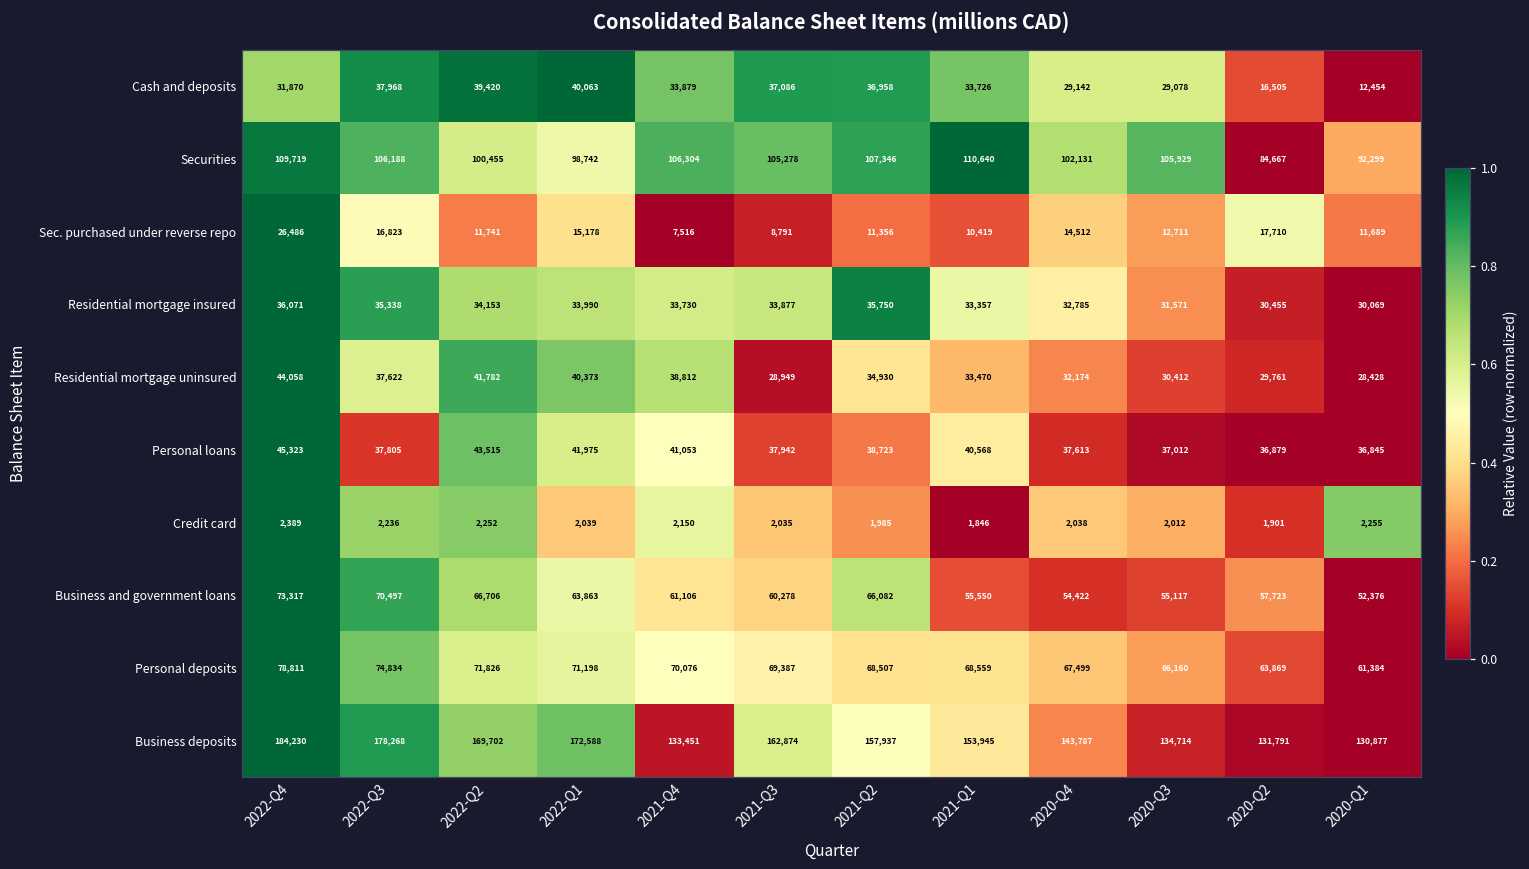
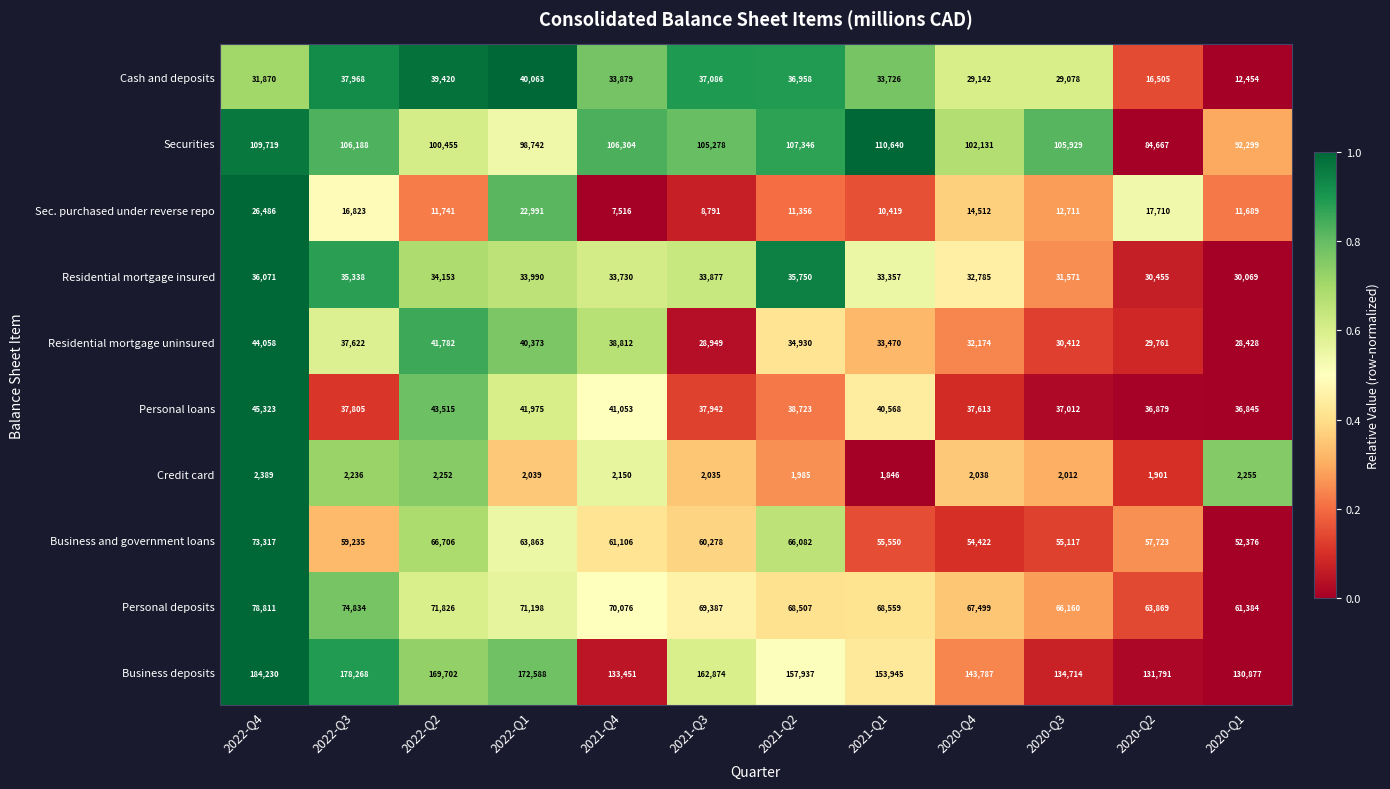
  {
    "Cash and deposits": {
      "2022-Q4": "31,870",
      "2022-Q3": "37,968",
      "2022-Q2": "39,420",
      "2022-Q1": "40,063",
      "2021-Q4": "33,879",
      "2021-Q3": "37,086",
      "2021-Q2": "36,958",
      "2021-Q1": "33,726",
      "2020-Q4": "29,142",
      "2020-Q3": "29,078",
      "2020-Q2": "16,505",
      "2020-Q1": "12,454"
    },
    "Securities": {
      "2022-Q4": "109,719",
      "2022-Q3": "106,188",
      "2022-Q2": "100,455",
      "2022-Q1": "98,742",
      "2021-Q4": "106,304",
      "2021-Q3": "105,278",
      "2021-Q2": "107,346",
      "2021-Q1": "110,640",
      "2020-Q4": "102,131",
      "2020-Q3": "105,929",
      "2020-Q2": "84,667",
      "2020-Q1": "92,299"
    },
    "Sec. purchased under reverse repo": {
      "2022-Q4": "26,486",
      "2022-Q3": "16,823",
      "2022-Q2": "11,741",
-     "2022-Q1": "15,178",
+     "2022-Q1": "22,991",
      "2021-Q4": "7,516",
      "2021-Q3": "8,791",
      "2021-Q2": "11,356",
      "2021-Q1": "10,419",
      "2020-Q4": "14,512",
      "2020-Q3": "12,711",
      "2020-Q2": "17,710",
      "2020-Q1": "11,689"
    },
    "Residential mortgage insured": {
      "2022-Q4": "36,071",
      "2022-Q3": "35,338",
      "2022-Q2": "34,153",
      "2022-Q1": "33,990",
      "2021-Q4": "33,730",
      "2021-Q3": "33,877",
      "2021-Q2": "35,750",
      "2021-Q1": "33,357",
      "2020-Q4": "32,785",
      "2020-Q3": "31,571",
      "2020-Q2": "30,455",
      "2020-Q1": "30,069"
    },
    "Residential mortgage uninsured": {
      "2022-Q4": "44,058",
      "2022-Q3": "37,622",
      "2022-Q2": "41,782",
      "2022-Q1": "40,373",
      "2021-Q4": "38,812",
      "2021-Q3": "28,949",
      "2021-Q2": "34,930",
      "2021-Q1": "33,470",
      "2020-Q4": "32,174",
      "2020-Q3": "30,412",
      "2020-Q2": "29,761",
      "2020-Q1": "28,428"
    },
    "Personal loans": {
      "2022-Q4": "45,323",
      "2022-Q3": "37,805",
      "2022-Q2": "43,515",
      "2022-Q1": "41,975",
      "2021-Q4": "41,053",
      "2021-Q3": "37,942",
      "2021-Q2": "38,723",
      "2021-Q1": "40,568",
      "2020-Q4": "37,613",
      "2020-Q3": "37,012",
      "2020-Q2": "36,879",
      "2020-Q1": "36,845"
    },
    "Credit card": {
      "2022-Q4": "2,389",
      "2022-Q3": "2,236",
      "2022-Q2": "2,252",
      "2022-Q1": "2,039",
      "2021-Q4": "2,150",
      "2021-Q3": "2,035",
      "2021-Q2": "1,985",
      "2021-Q1": "1,846",
      "2020-Q4": "2,038",
      "2020-Q3": "2,012",
      "2020-Q2": "1,901",
      "2020-Q1": "2,255"
    },
    "Business and government loans": {
      "2022-Q4": "73,317",
-     "2022-Q3": "70,497",
+     "2022-Q3": "59,235",
      "2022-Q2": "66,706",
      "2022-Q1": "63,863",
      "2021-Q4": "61,106",
      "2021-Q3": "60,278",
      "2021-Q2": "66,082",
      "2021-Q1": "55,550",
      "2020-Q4": "54,422",
      "2020-Q3": "55,117",
      "2020-Q2": "57,723",
      "2020-Q1": "52,376"
    },
    "Personal deposits": {
      "2022-Q4": "78,811",
      "2022-Q3": "74,834",
      "2022-Q2": "71,826",
      "2022-Q1": "71,198",
      "2021-Q4": "70,076",
      "2021-Q3": "69,387",
      "2021-Q2": "68,507",
      "2021-Q1": "68,559",
      "2020-Q4": "67,499",
      "2020-Q3": "66,160",
      "2020-Q2": "63,869",
      "2020-Q1": "61,384"
    },
    "Business deposits": {
      "2022-Q4": "184,230",
      "2022-Q3": "178,268",
      "2022-Q2": "169,702",
      "2022-Q1": "172,588",
      "2021-Q4": "133,451",
      "2021-Q3": "162,874",
      "2021-Q2": "157,937",
      "2021-Q1": "153,945",
      "2020-Q4": "143,787",
      "2020-Q3": "134,714",
      "2020-Q2": "131,791",
      "2020-Q1": "130,877"
    }
  }
